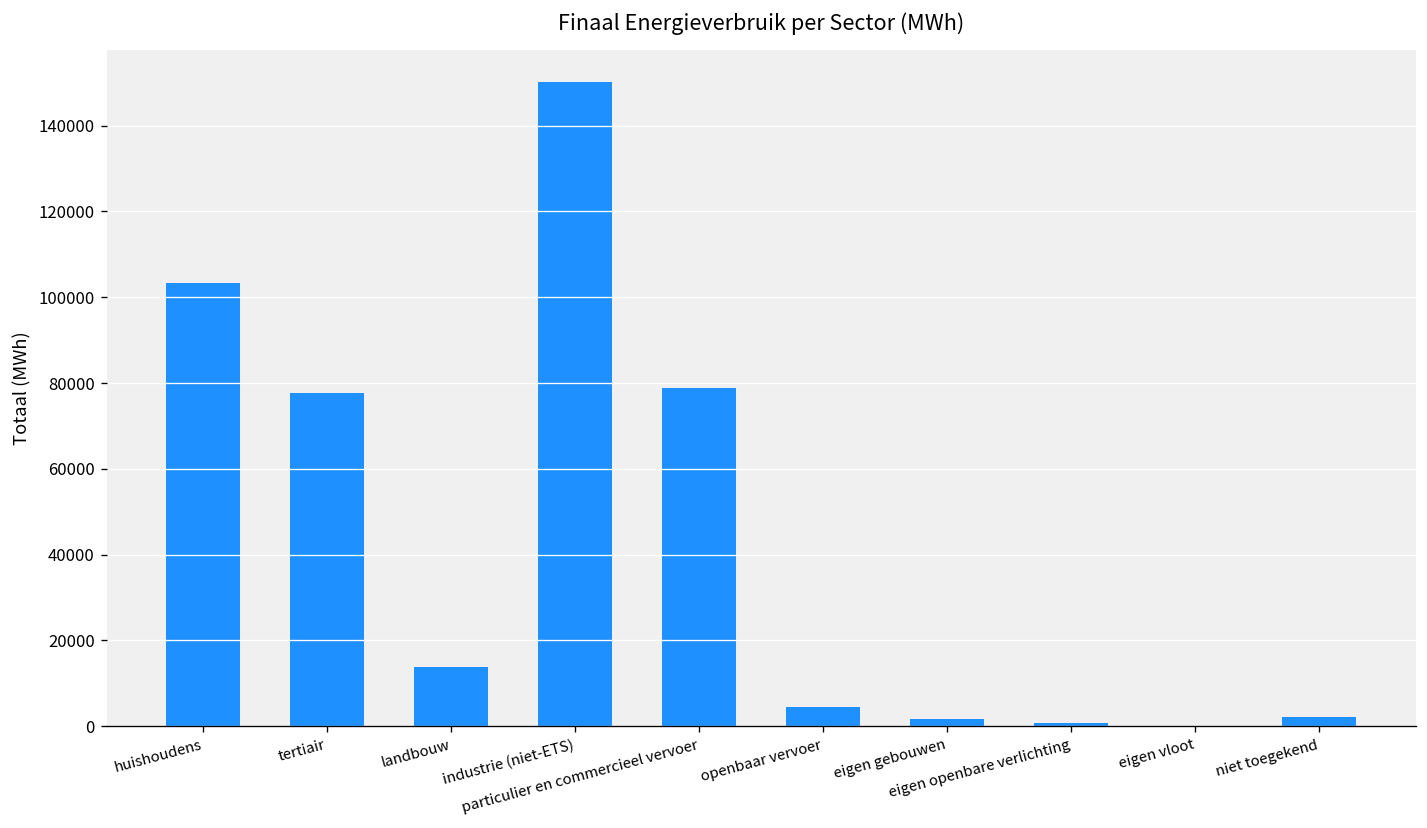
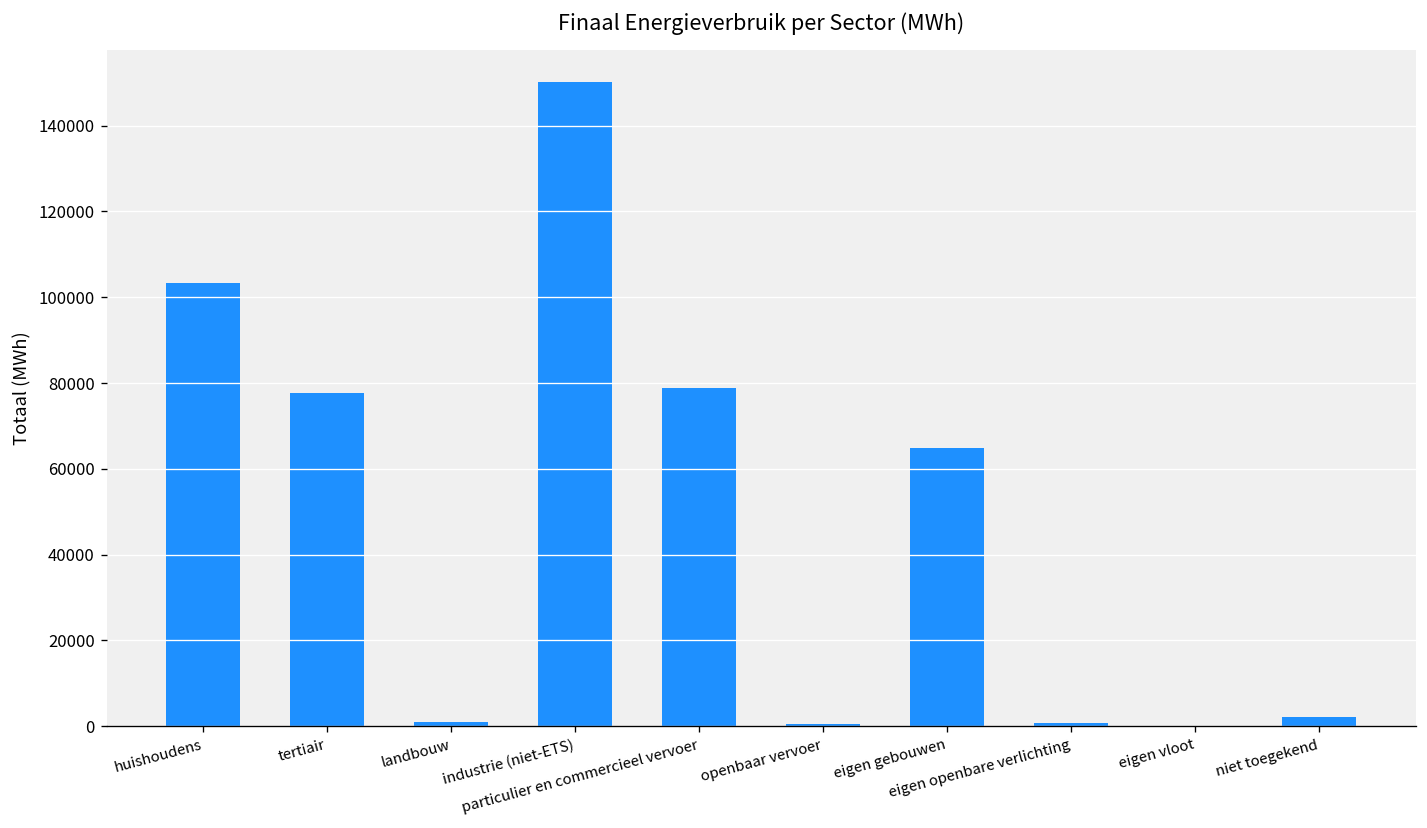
  {
    "huishoudens": 103000,
    "tertiair": 78000,
-   "landbouw": 14000,
+   "landbouw": 1000,
    "industrie (niet-ETS)": 150000,
    "particulier en commercieel vervoer": 79000,
-   "openbaar vervoer": 4000,
-   "eigen gebouwen": 2000,
+   "openbaar vervoer": 1000,
+   "eigen gebouwen": 65000,
    "eigen openbare verlichting": 1000,
    "niet toegekend": 2000
  }
